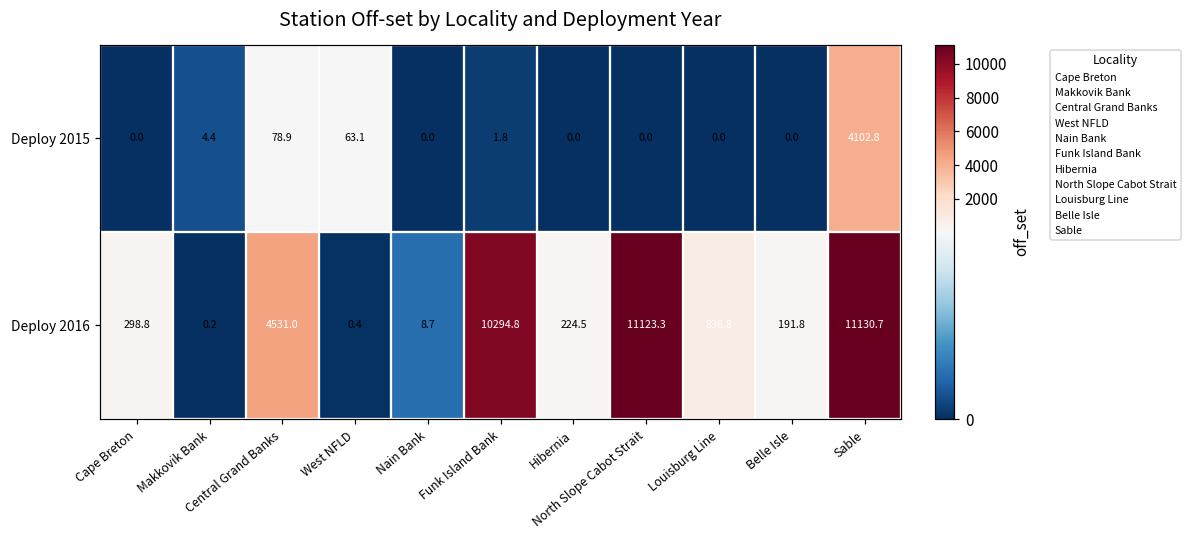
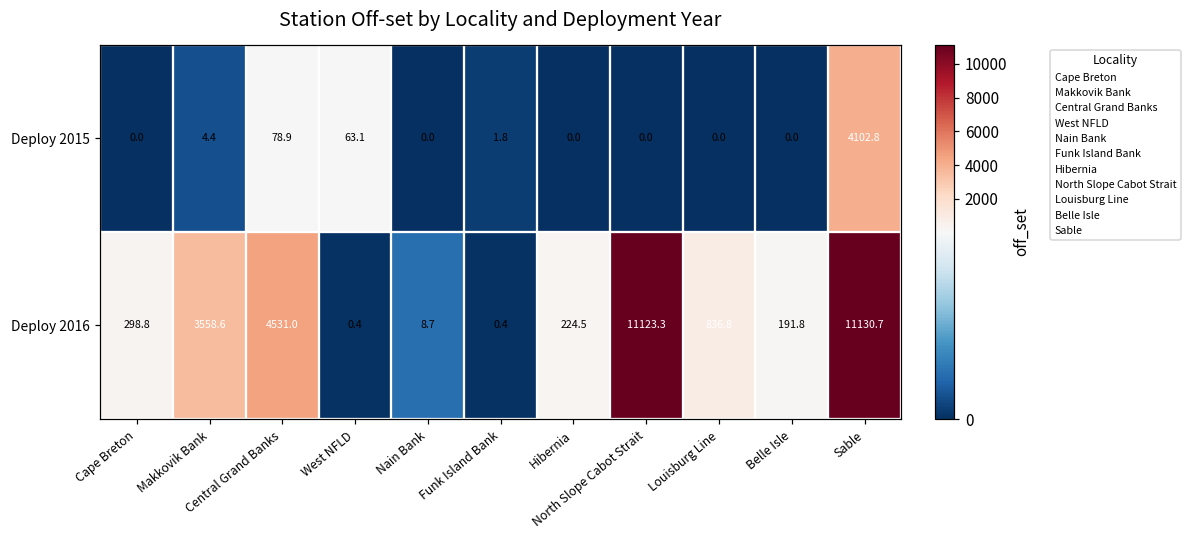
  {
    "Deploy 2015": {
      "Cape Breton": 0.0,
      "Makkovik Bank": 4.4,
      "Central Grand Banks": 78.9,
      "West NFLD": 63.1,
      "Nain Bank": 0.0,
      "Funk Island Bank": 1.8,
      "Hibernia": 0.0,
      "North Slope Cabot Strait": 0.0,
      "Louisburg Line": 0.0,
      "Belle Isle": 0.0,
      "Sable": 4102.8
    },
    "Deploy 2016": {
      "Cape Breton": 298.8,
-     "Makkovik Bank": 0.2,
+     "Makkovik Bank": 3558.6,
      "Central Grand Banks": 4531.0,
      "West NFLD": 0.4,
      "Nain Bank": 8.7,
-     "Funk Island Bank": 10294.8,
+     "Funk Island Bank": 0.4,
      "Hibernia": 224.5,
      "North Slope Cabot Strait": 11123.3,
      "Belle Isle": 191.8,
      "Sable": 11130.7
    }
  }
